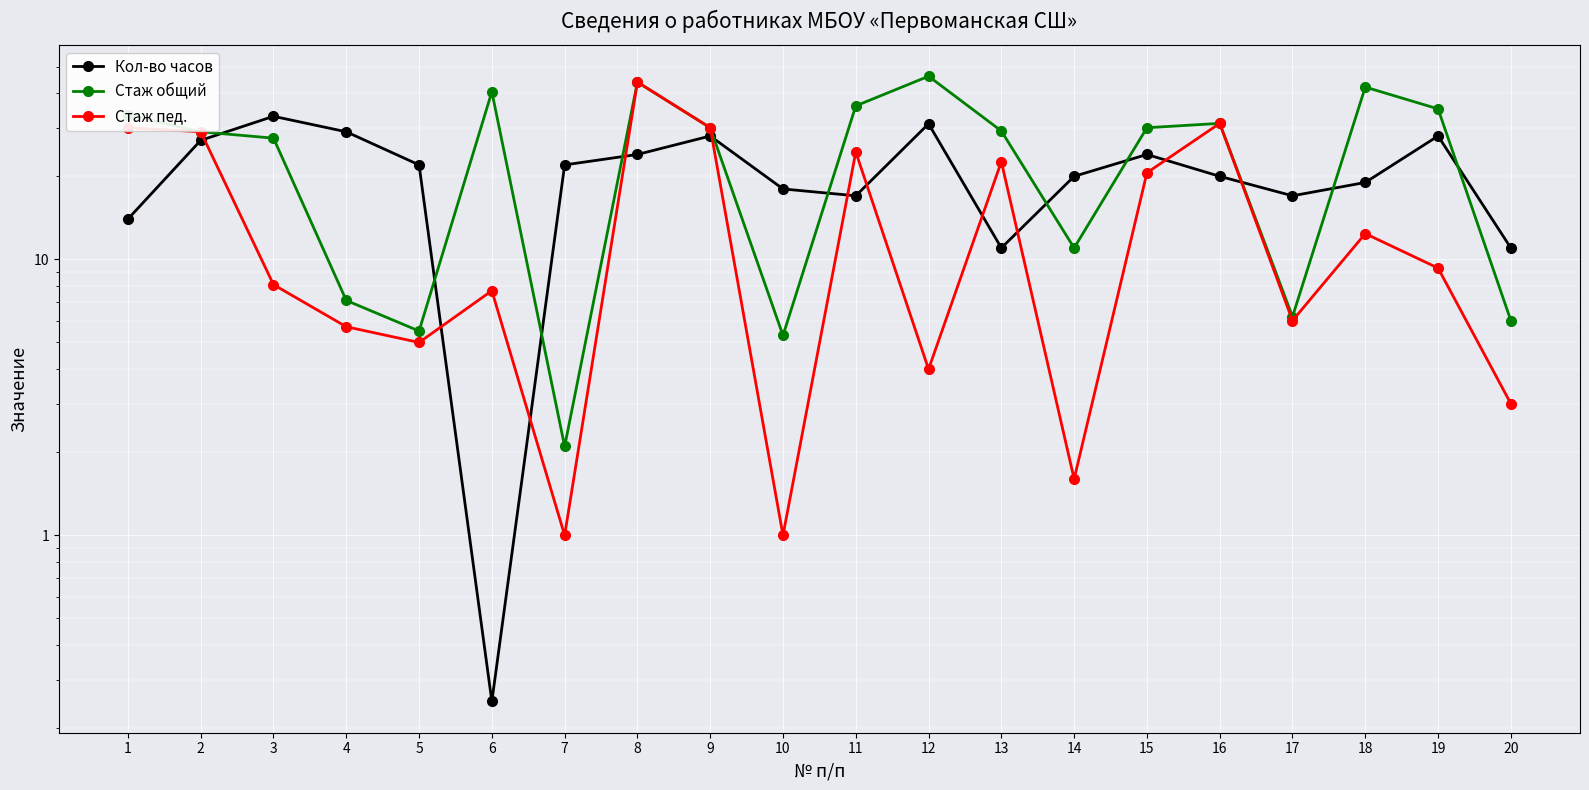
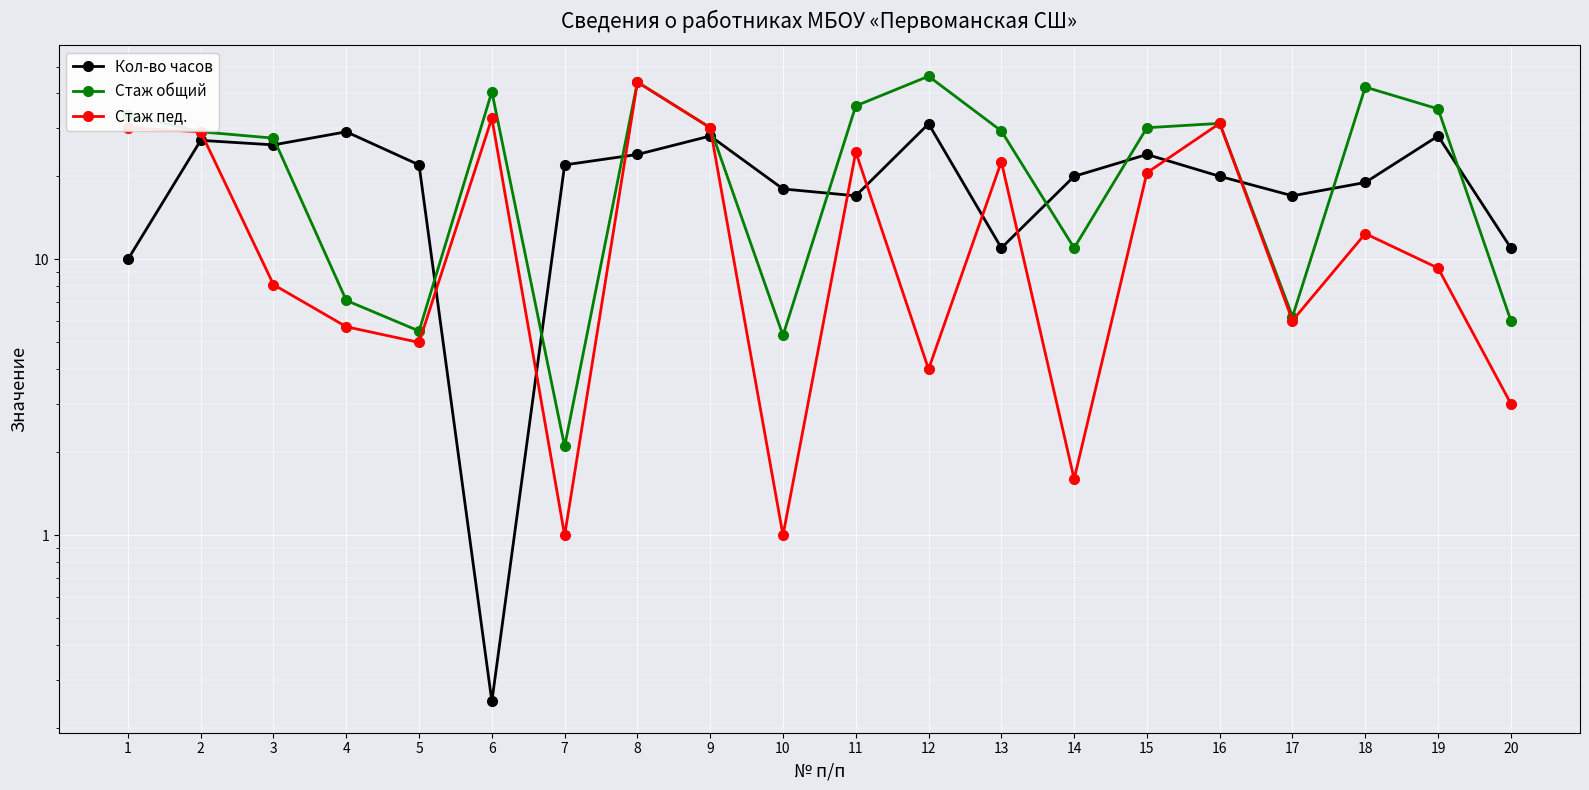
  {
    "Кол-во часов": {
-     "1": 14,
+     "1": 10,
      "2": 27,
-     "3": 33,
+     "3": 26,
      "4": 29,
      "5": 22,
      "6": 0.25,
      "7": 22,
      "8": 24,
      "9": 28,
      "10": 18,
      "11": 17,
      "12": 31,
      "13": 11,
      "14": 20,
      "15": 24,
      "16": 20,
      "17": 17,
      "18": 19,
      "19": 28,
      "20": 11
    },
    "Стаж общий": {
      "3": 28,
      "4": 7.1,
      "5": 5.5,
      "6": 41,
      "7": 2.1,
      "10": 5.3,
      "11": 36,
      "12": 46,
      "13": 29,
      "14": 11.0,
      "15": 30,
      "17": 6.2,
      "18": 42,
      "19": 35,
      "20": 6.0
    },
    "Стаж пед.": {
      "3": 8.1,
      "4": 5.7,
      "5": 5.0,
-     "6": 7.7,
+     "6": 33,
      "7": 1.0,
      "10": 1.0,
      "11": 25,
      "12": 4.0,
      "13": 23,
      "14": 1.6,
      "15": 21,
      "17": 6.0,
      "18": 12,
      "19": 9.3,
      "20": 3.0
    }
  }
